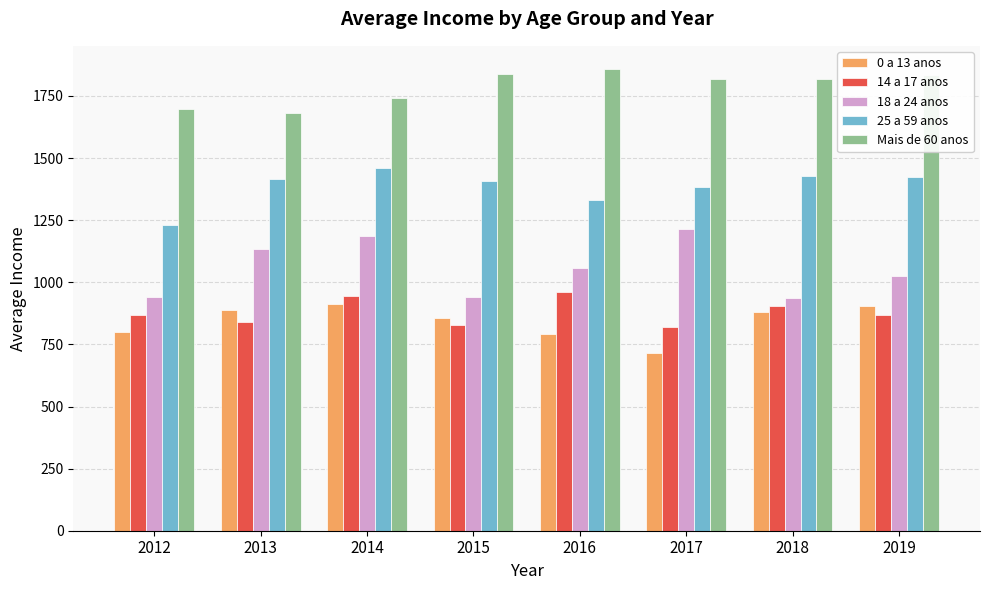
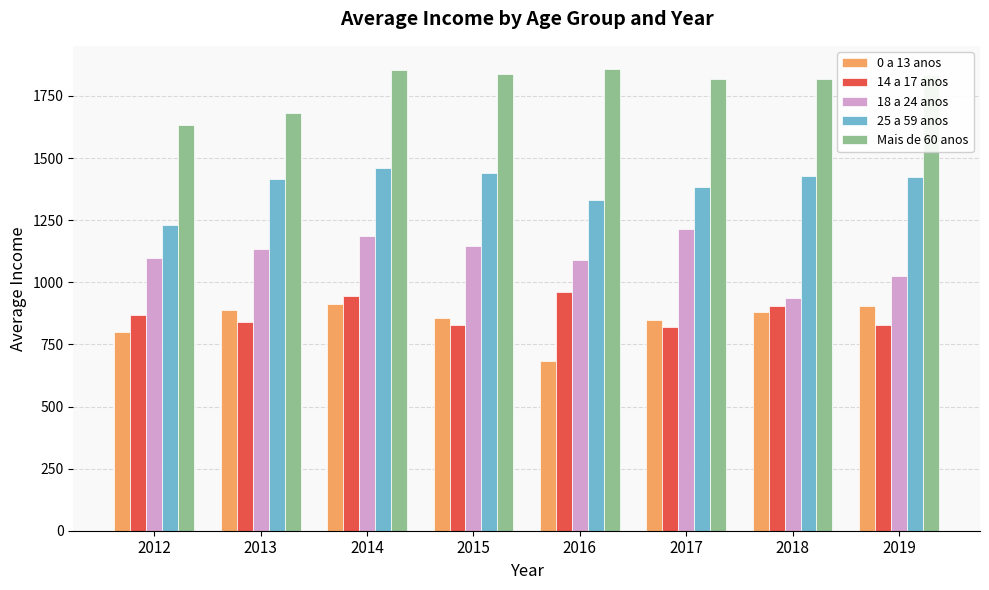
  {
    "0 a 13 anos": {
      "2012": 800,
      "2013": 890,
      "2014": 910,
      "2015": 860,
-     "2016": 790,
-     "2017": 710,
+     "2016": 680,
+     "2017": 850,
      "2018": 880,
      "2019": 900
    },
    "14 a 17 anos": {
      "2012": 870,
      "2013": 840,
      "2014": 950,
      "2015": 830,
      "2016": 960,
      "2017": 820,
      "2018": 910,
-     "2019": 870
+     "2019": 830
    },
    "18 a 24 anos": {
-     "2012": 940,
+     "2012": 1100,
      "2013": 1140,
      "2014": 1190,
-     "2015": 940,
-     "2016": 1060,
+     "2015": 1150,
+     "2016": 1090,
      "2017": 1210,
      "2018": 940,
      "2019": 1020
    },
    "25 a 59 anos": {
      "2012": 1230,
      "2013": 1420,
      "2014": 1460,
-     "2015": 1410,
+     "2015": 1440,
      "2016": 1330,
      "2017": 1380,
      "2018": 1430,
      "2019": 1420
    },
    "Mais de 60 anos": {
-     "2012": 1700,
+     "2012": 1630,
      "2013": 1680,
-     "2014": 1740,
+     "2014": 1860,
      "2015": 1840,
      "2016": 1860,
      "2017": 1820,
      "2018": 1820
    }
  }
